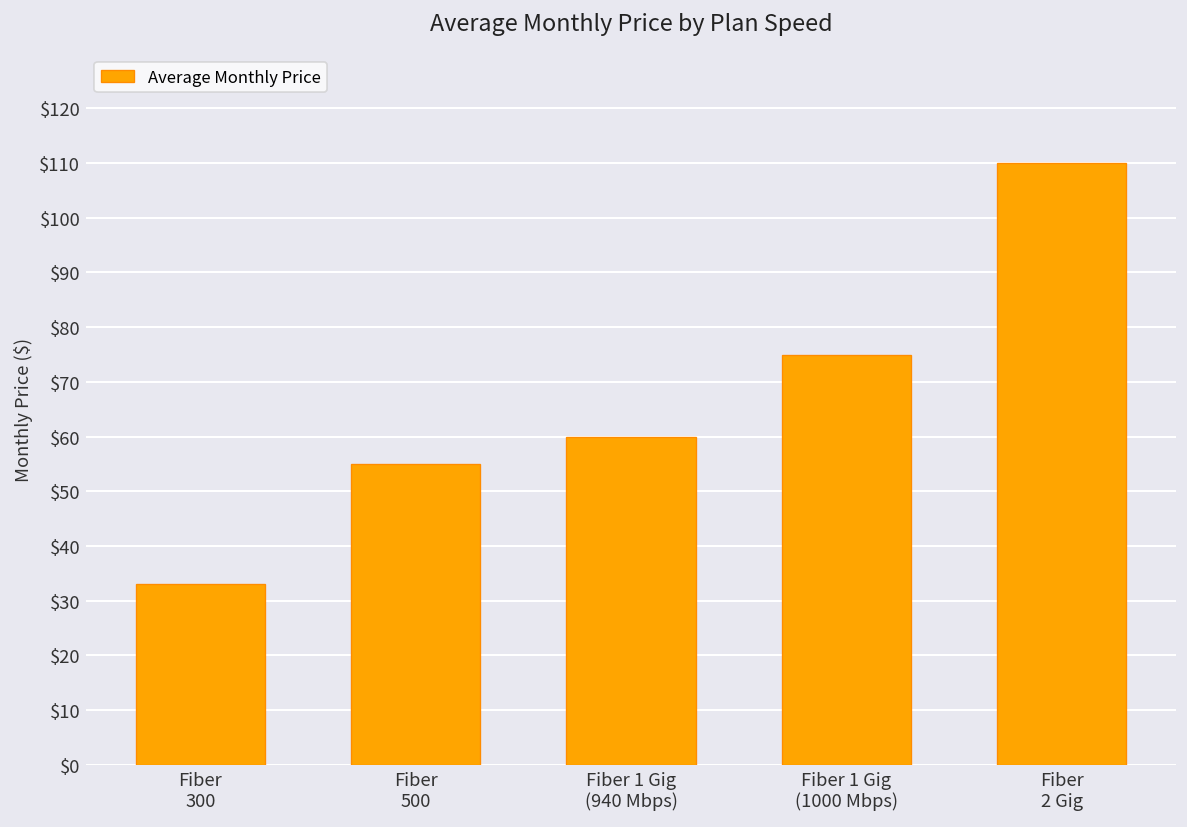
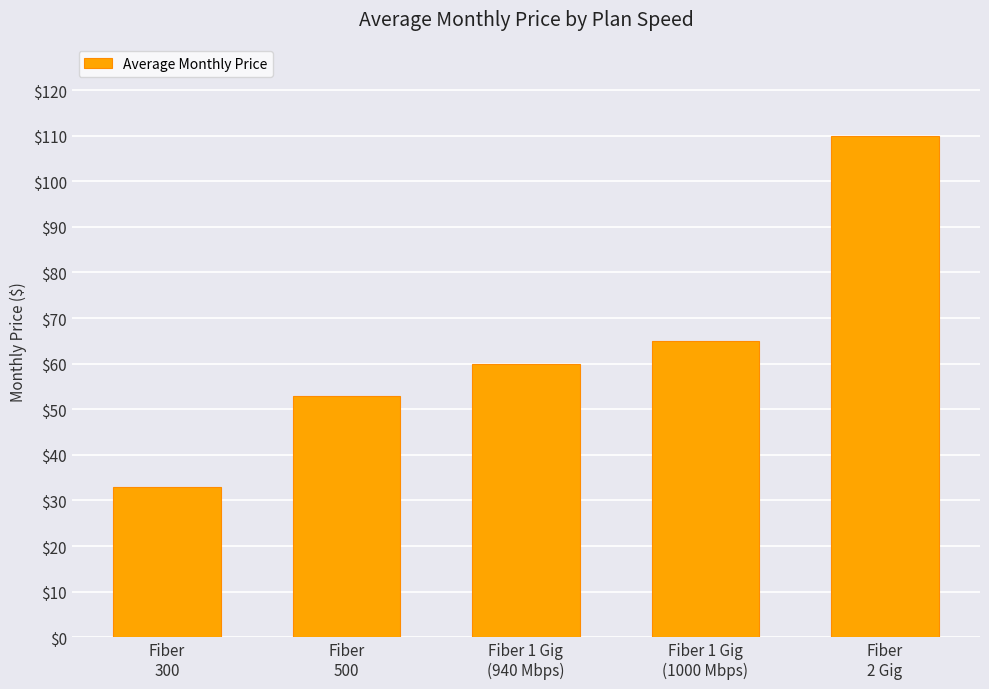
  {
    "Fiber 300": "$33",
-   "Fiber 500": "$55",
+   "Fiber 500": "$53",
    "Fiber 1 Gig (940 Mbps)": "$60",
-   "Fiber 1 Gig (1000 Mbps)": "$75",
+   "Fiber 1 Gig (1000 Mbps)": "$65",
    "Fiber 2 Gig": "$110"
  }
